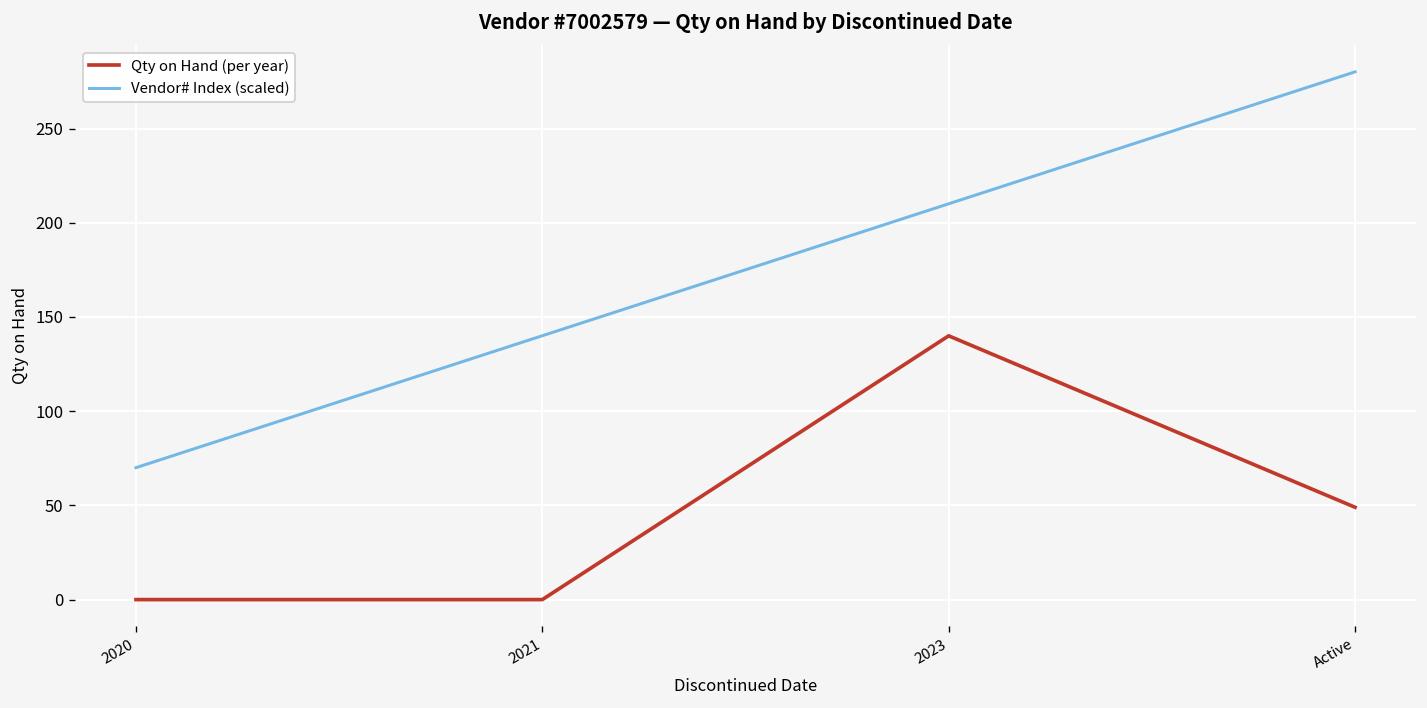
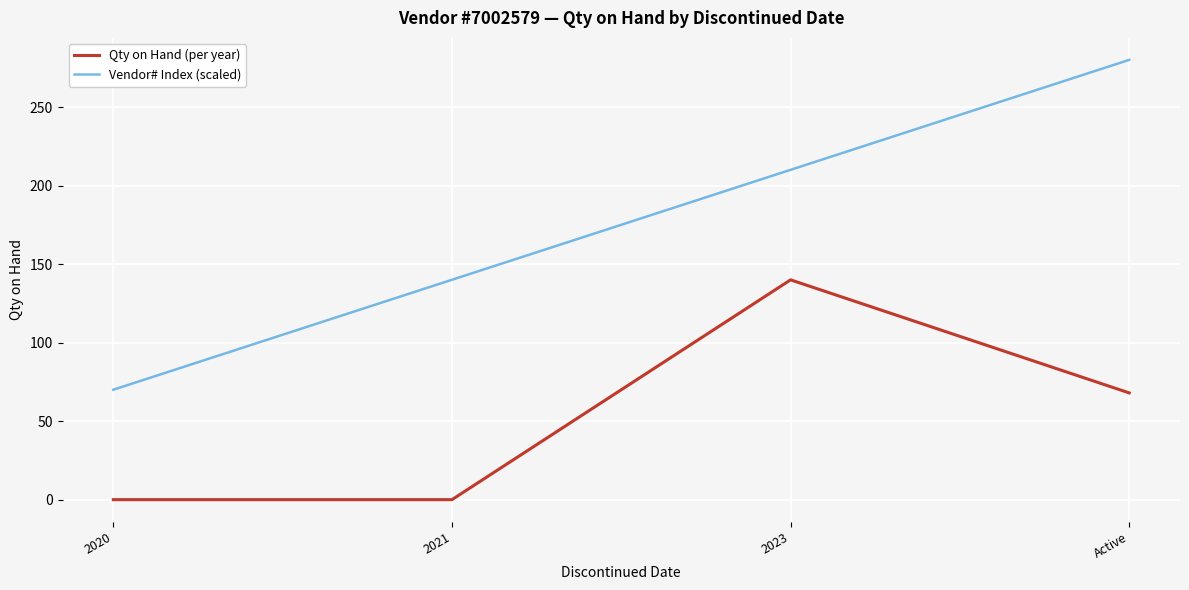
  {
    "Qty on Hand (per year)": {
      "2020": 0,
      "2021": 0,
      "2023": 140,
-     "Active": 49
+     "Active": 68
    },
    "Vendor# Index (scaled)": {
      "2020": 70,
      "2021": 140,
      "2023": 210,
      "Active": 280
    }
  }
